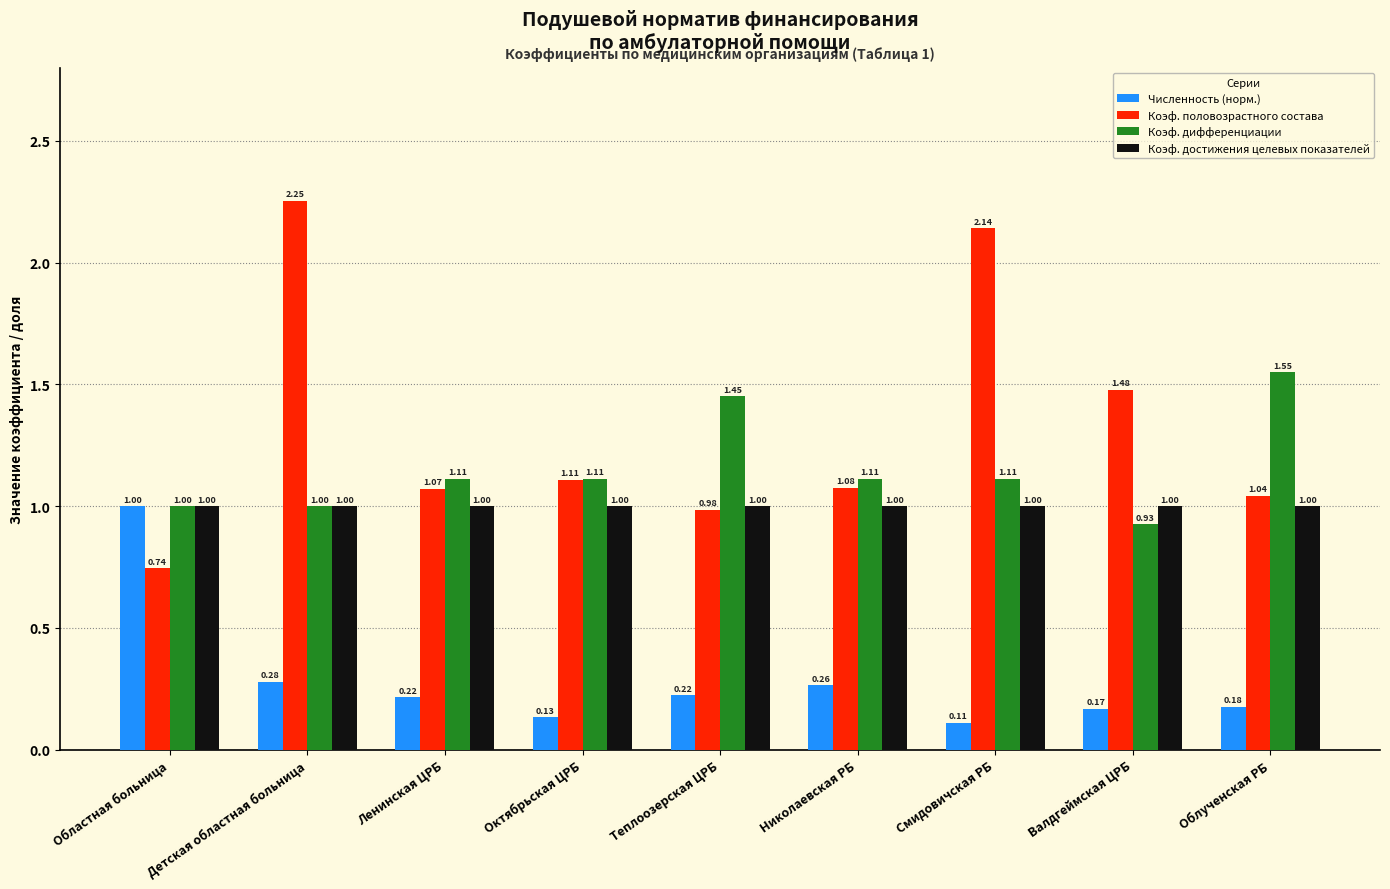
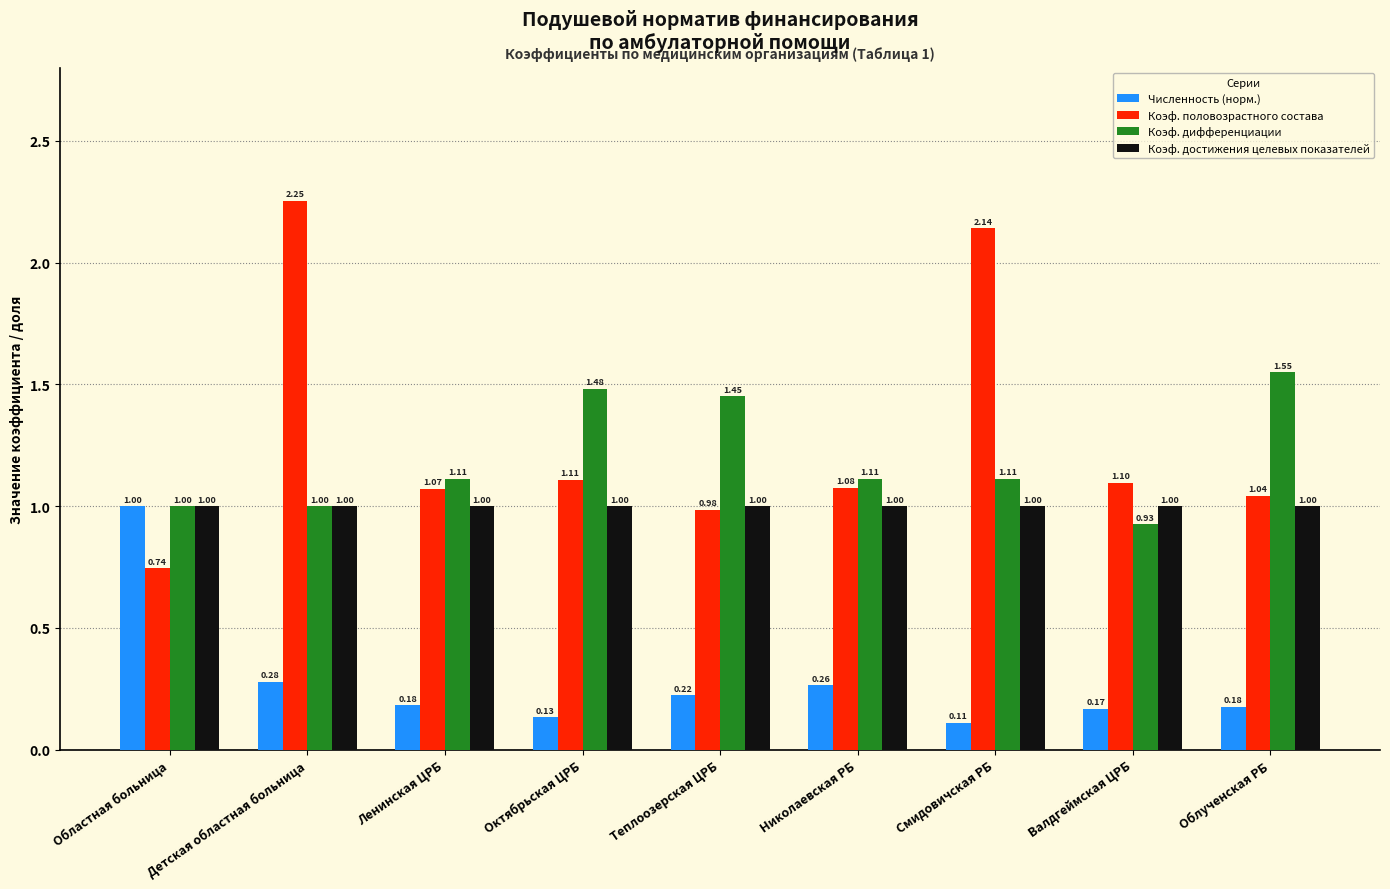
  {
    "Численность (норм.)": {
      "Областная больница": 1.00,
      "Детская областная больница": 0.28,
-     "Ленинская ЦРБ": 0.22,
+     "Ленинская ЦРБ": 0.18,
      "Октябрьская ЦРБ": 0.13,
      "Теплоозерская ЦРБ": 0.22,
      "Николаевская РБ": 0.26,
      "Смидовичская РБ": 0.11,
      "Валдгеймская ЦРБ": 0.17,
      "Облученская РБ": 0.18
    },
    "Коэф. половозрастного состава": {
      "Областная больница": 0.74,
      "Детская областная больница": 2.25,
      "Ленинская ЦРБ": 1.07,
      "Октябрьская ЦРБ": 1.11,
      "Теплоозерская ЦРБ": 0.98,
      "Николаевская РБ": 1.08,
      "Смидовичская РБ": 2.14,
-     "Валдгеймская ЦРБ": 1.48,
+     "Валдгеймская ЦРБ": 1.10,
      "Облученская РБ": 1.04
    },
    "Коэф. дифференциации": {
      "Областная больница": 1.00,
      "Детская областная больница": 1.00,
      "Ленинская ЦРБ": 1.11,
-     "Октябрьская ЦРБ": 1.11,
+     "Октябрьская ЦРБ": 1.48,
      "Теплоозерская ЦРБ": 1.45,
      "Николаевская РБ": 1.11,
      "Смидовичская РБ": 1.11,
      "Валдгеймская ЦРБ": 0.93,
      "Облученская РБ": 1.55
    },
    "Коэф. достижения целевых показателей": {
      "Областная больница": 1.00,
      "Детская областная больница": 1.00,
      "Ленинская ЦРБ": 1.00,
      "Октябрьская ЦРБ": 1.00,
      "Теплоозерская ЦРБ": 1.00,
      "Николаевская РБ": 1.00,
      "Смидовичская РБ": 1.00,
      "Валдгеймская ЦРБ": 1.00,
      "Облученская РБ": 1.00
    }
  }
